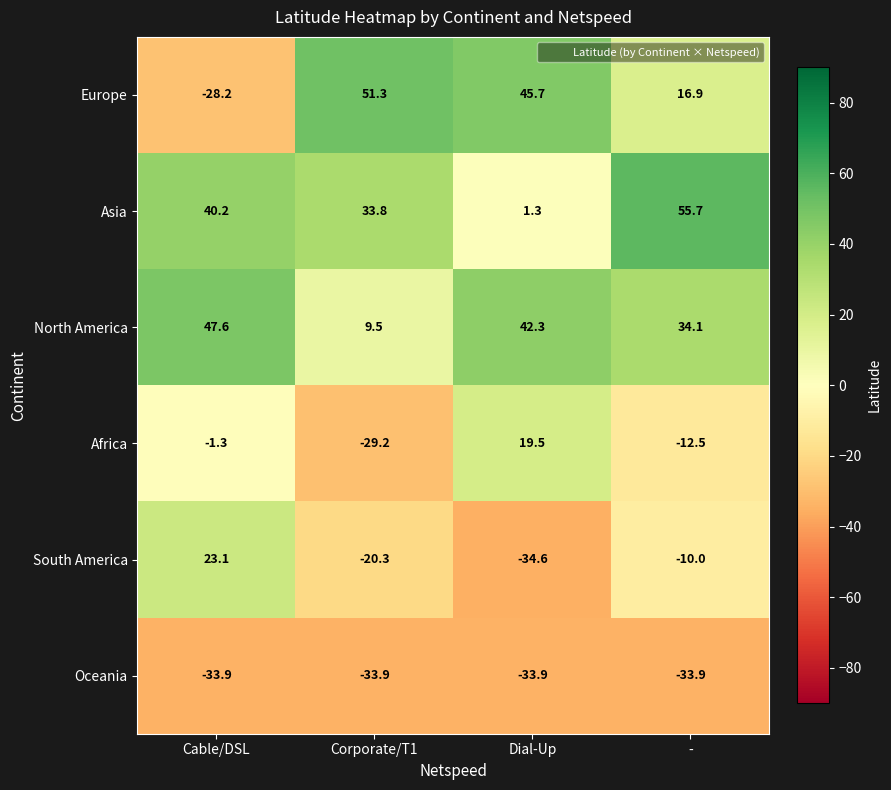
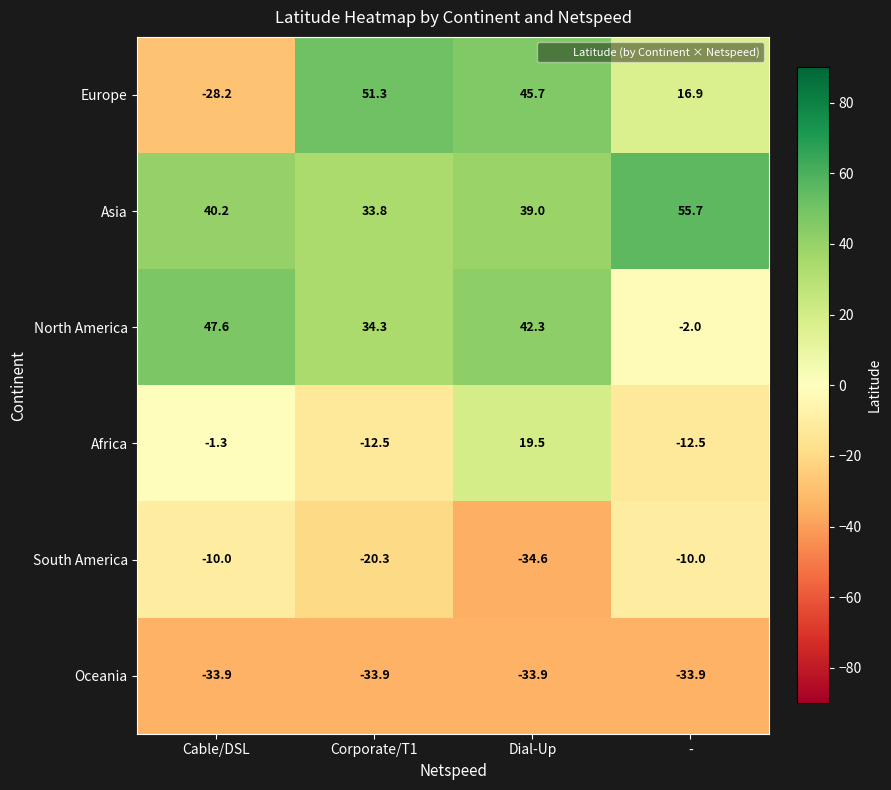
  {
    "Europe": {
      "Cable/DSL": -28.2,
      "Corporate/T1": 51.3,
      "Dial-Up": 45.7,
      "-": 16.9
    },
    "Asia": {
      "Cable/DSL": 40.2,
      "Corporate/T1": 33.8,
-     "Dial-Up": 1.3,
+     "Dial-Up": 39.0,
      "-": 55.7
    },
    "North America": {
      "Cable/DSL": 47.6,
-     "Corporate/T1": 9.5,
+     "Corporate/T1": 34.3,
      "Dial-Up": 42.3,
-     "-": 34.1
+     "-": -2.0
    },
    "Africa": {
      "Cable/DSL": -1.3,
-     "Corporate/T1": -29.2,
+     "Corporate/T1": -12.5,
      "Dial-Up": 19.5,
      "-": -12.5
    },
    "South America": {
-     "Cable/DSL": 23.1,
+     "Cable/DSL": -10.0,
      "Corporate/T1": -20.3,
      "Dial-Up": -34.6,
      "-": -10.0
    },
    "Oceania": {
      "Cable/DSL": -33.9,
      "Corporate/T1": -33.9,
      "Dial-Up": -33.9,
      "-": -33.9
    }
  }
